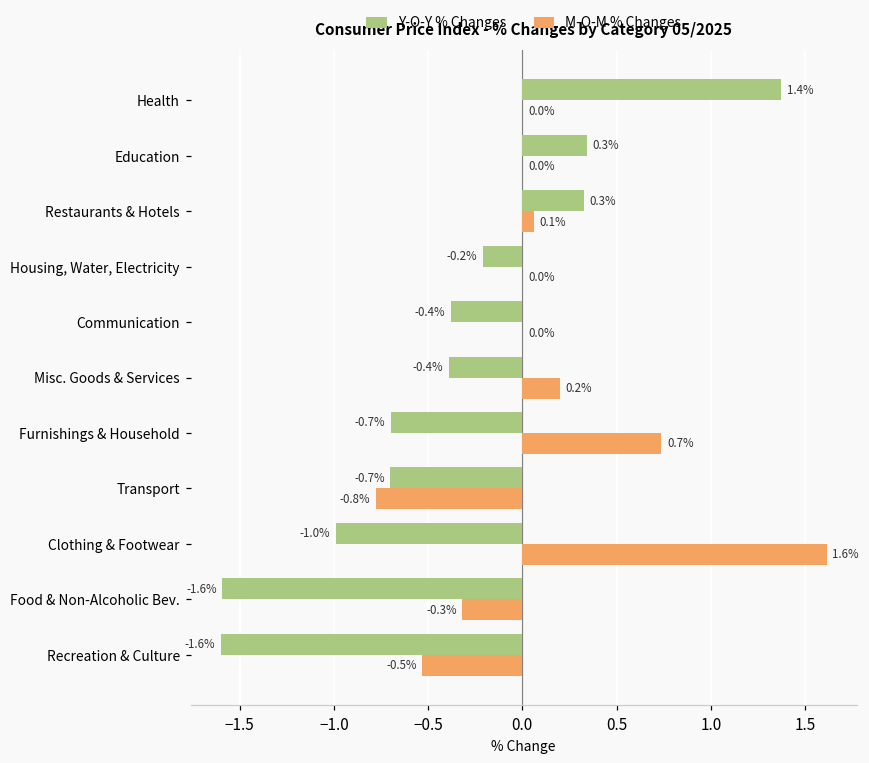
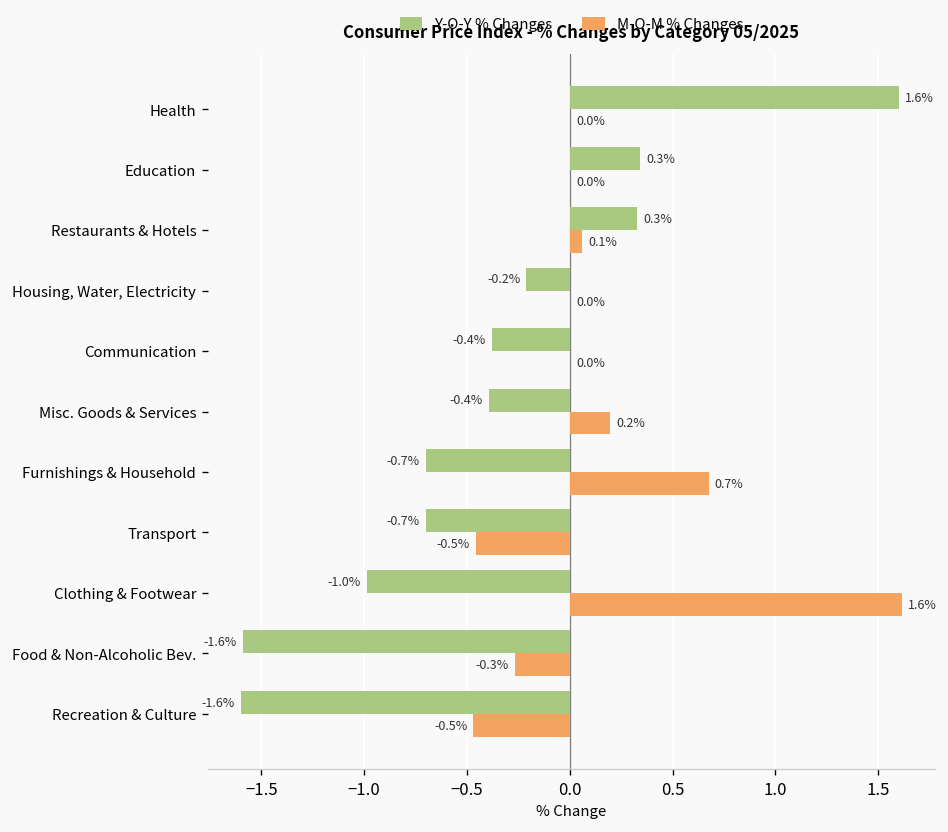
  {
    "Y-O-Y % Changes": {
-     "Health": "1.4%",
+     "Health": "1.6%",
      "Education": "0.3%",
      "Restaurants & Hotels": "0.3%",
      "Housing, Water, Electricity": "-0.2%",
      "Communication": "-0.4%",
      "Misc. Goods & Services": "-0.4%",
      "Furnishings & Household": "-0.7%",
      "Transport": "-0.7%",
      "Clothing & Footwear": "-1.0%",
      "Food & Non-Alcoholic Bev.": "-1.6%",
      "Recreation & Culture": "-1.6%"
    },
    "M-O-M % Changes": {
      "Health": "0.0%",
      "Education": "0.0%",
      "Restaurants & Hotels": "0.1%",
      "Housing, Water, Electricity": "0.0%",
      "Communication": "0.0%",
      "Misc. Goods & Services": "0.2%",
-     "Furnishings & Household": "0.74",
-     "Transport": "-0.8%",
+     "Furnishings & Household": "0.67",
+     "Transport": "-0.5%",
      "Clothing & Footwear": "1.6%",
-     "Food & Non-Alcoholic Bev.": "-0.32",
-     "Recreation & Culture": "-0.53"
+     "Food & Non-Alcoholic Bev.": "-0.27",
+     "Recreation & Culture": "-0.47"
    }
  }
